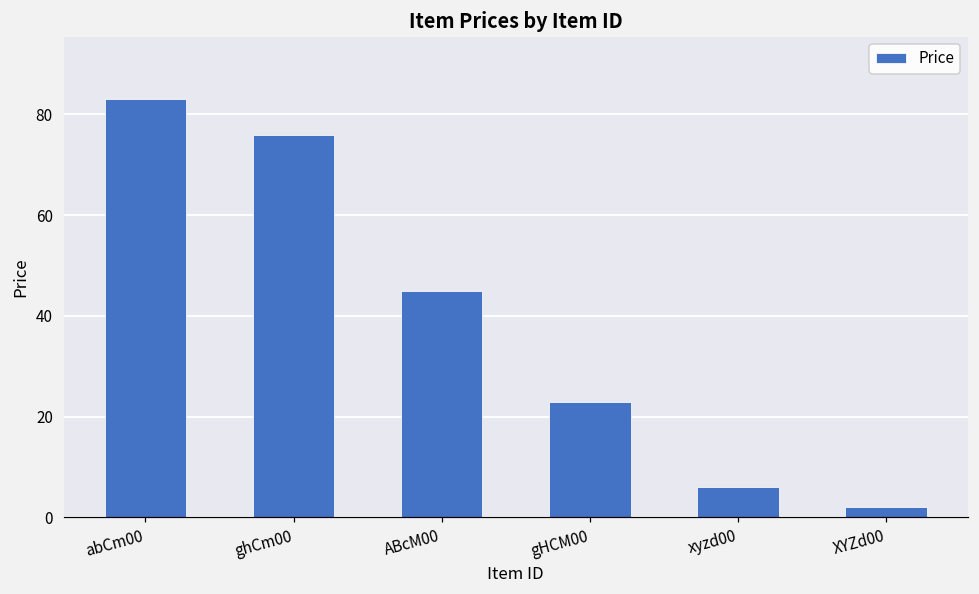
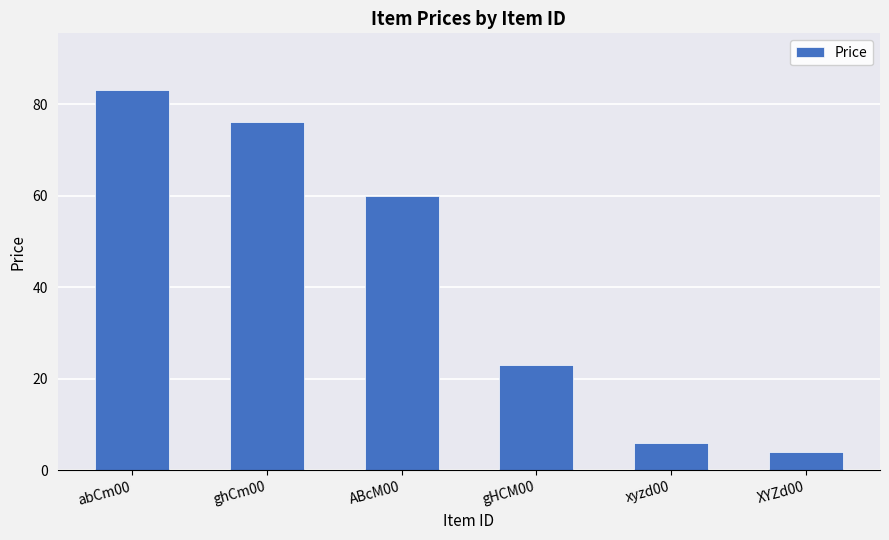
  {
    "abCm00": 83,
    "ghCm00": 76,
-   "ABcM00": 45,
+   "ABcM00": 60,
    "gHCM00": 23,
    "xyzd00": 6,
-   "XYZd00": 2
+   "XYZd00": 4
  }
